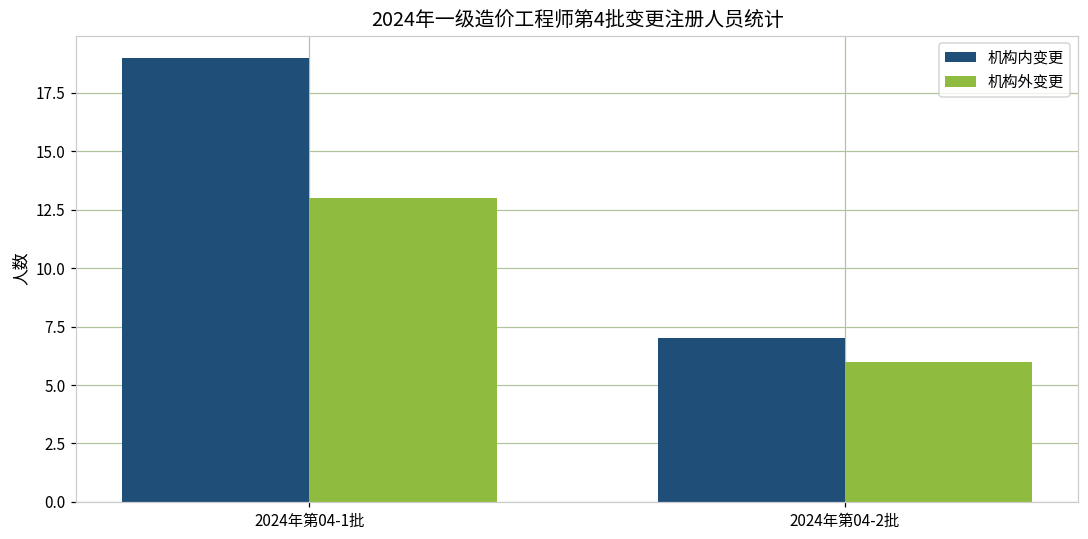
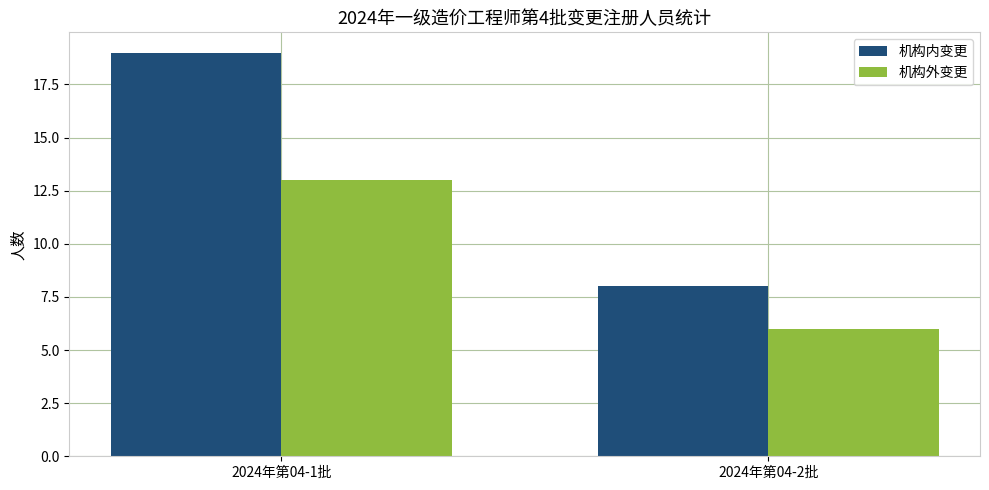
  {
    "机构内变更": {
      "2024年第04-1批": 19,
-     "2024年第04-2批": 7
+     "2024年第04-2批": 8
    },
    "机构外变更": {
      "2024年第04-1批": 13,
      "2024年第04-2批": 6
    }
  }
